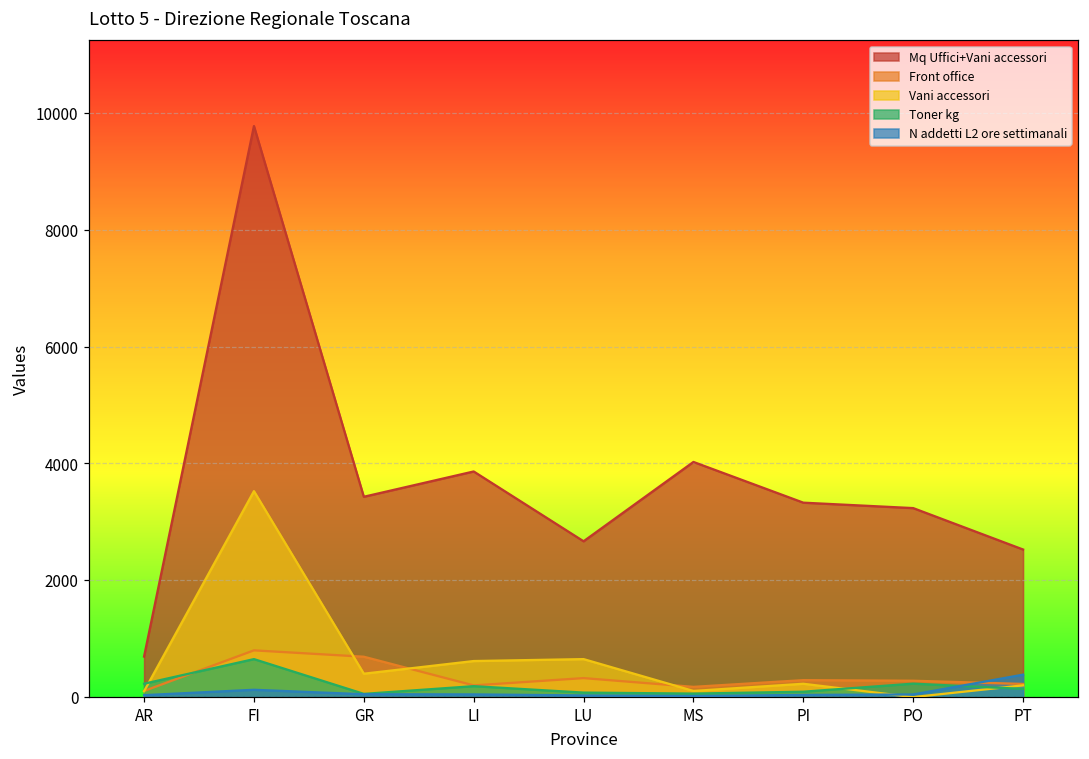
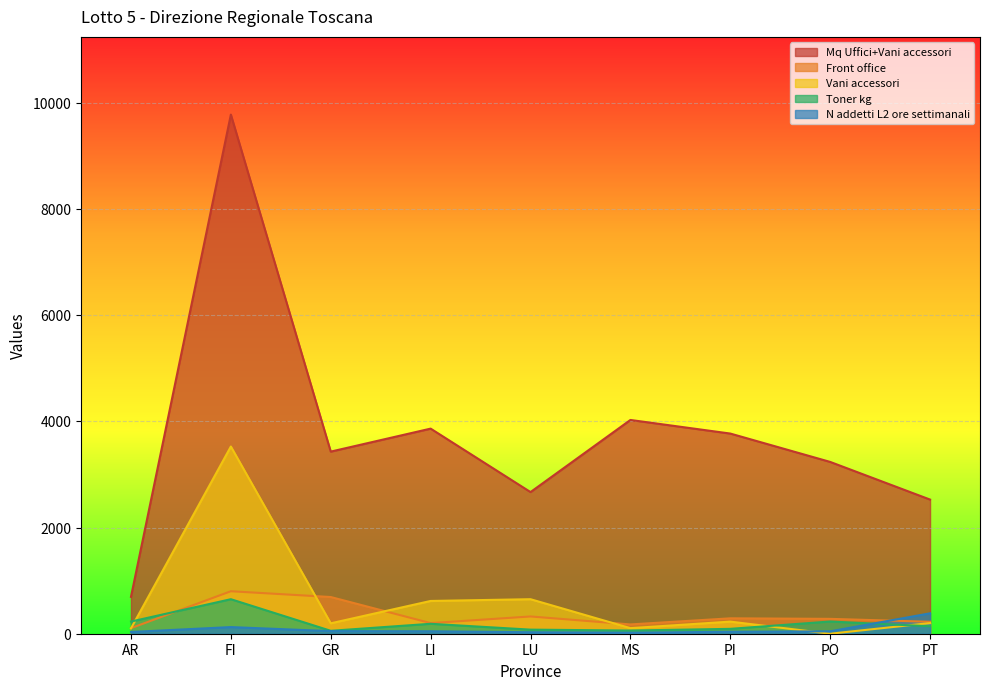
  {
    "Mq Uffici+Vani accessori": {
      "AR": 700,
      "FI": 9800,
      "GR": 3400,
      "LI": 3900,
      "LU": 2700,
      "MS": 4000,
-     "PI": 3300,
+     "PI": 3800,
      "PO": 3200,
      "PT": 2500
    },
    "Front office": {
      "FI": 800,
      "GR": 700,
      "LU": 300,
      "MS": 200,
      "PI": 300,
      "PO": 300
    },
    "Vani accessori": {
      "FI": 3500,
-     "GR": 400,
+     "GR": 200,
      "LI": 600,
      "LU": 700,
      "PI": 200
    },
    "Toner kg": {
      "AR": 200,
      "FI": 700,
      "LU": 100,
      "PI": 100,
      "PO": 200,
      "PT": 100
    },
    "N addetti L2 ore settimanali": {
      "AR": 0,
      "FI": 100,
      "LI": 0,
      "LU": 0,
      "PI": 0,
      "PT": 400
    }
  }
